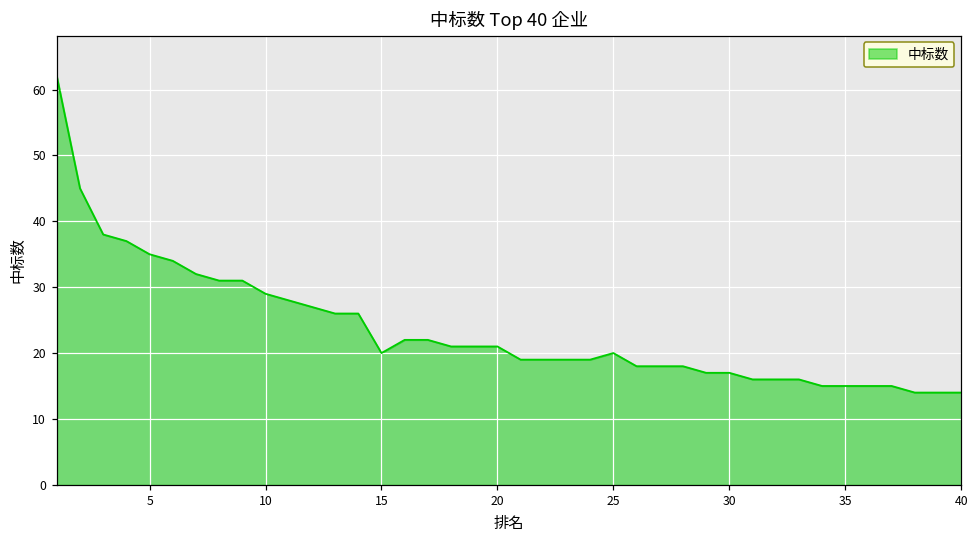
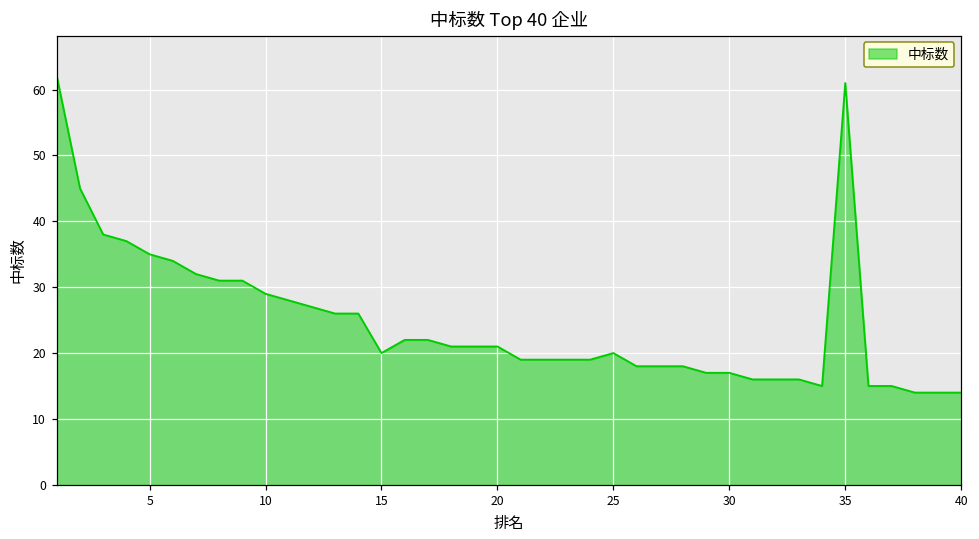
  {
    "5": 35,
    "10": 29,
    "15": 20,
    "20": 21,
    "25": 20,
    "30": 17,
-   "35": 15,
+   "35": 61,
    "40": 14
  }
